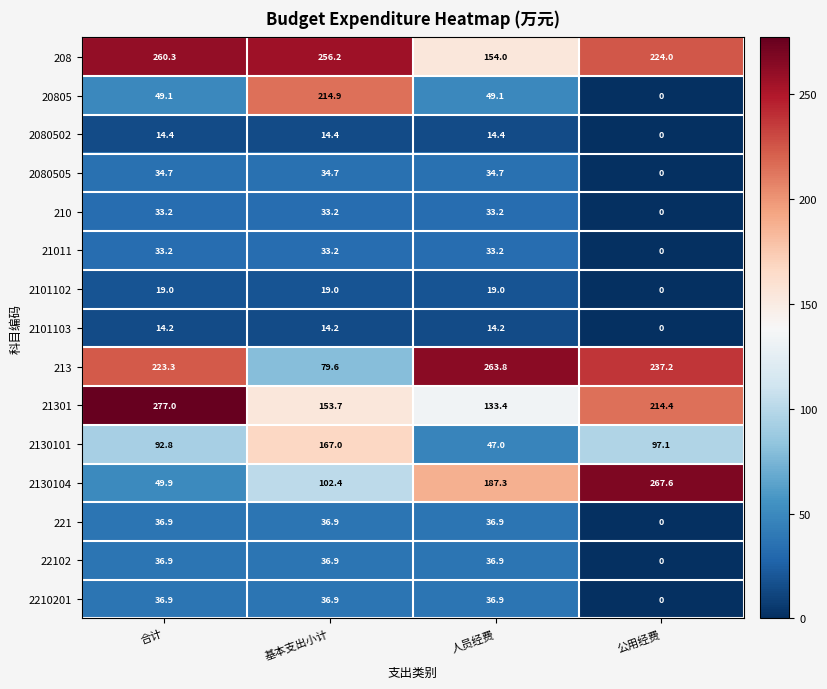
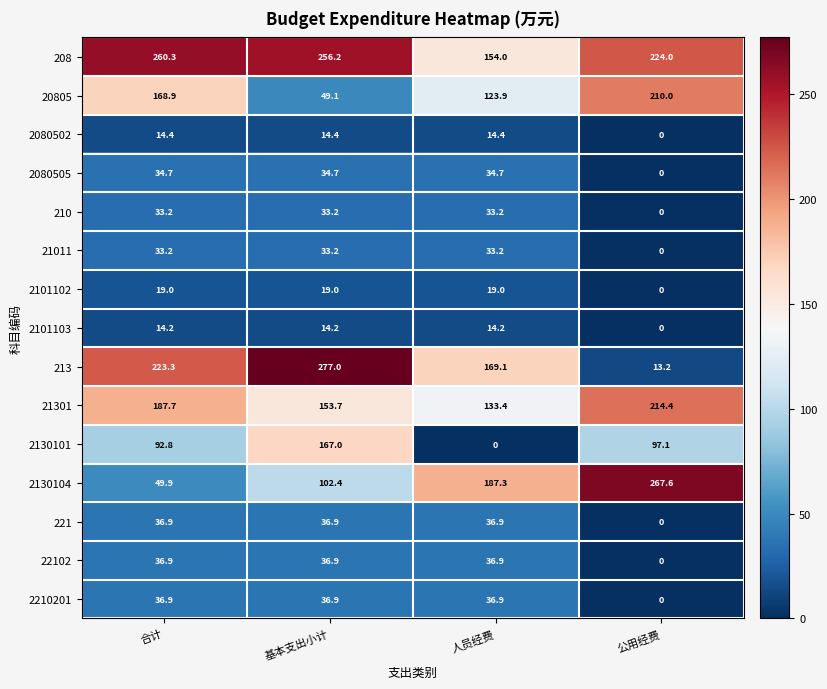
  {
    "208": {
      "合计": 260.3,
      "基本支出小计": 256.2,
      "人员经费": 154.0,
      "公用经费": 224.0
    },
    "20805": {
-     "合计": 49.1,
-     "基本支出小计": 214.9,
-     "人员经费": 49.1,
-     "公用经费": 0
+     "合计": 168.9,
+     "基本支出小计": 49.1,
+     "人员经费": 123.9,
+     "公用经费": 210.0
    },
    "2080502": {
      "合计": 14.4,
      "基本支出小计": 14.4,
      "人员经费": 14.4,
      "公用经费": 0
    },
    "2080505": {
      "合计": 34.7,
      "基本支出小计": 34.7,
      "人员经费": 34.7,
      "公用经费": 0
    },
    "210": {
      "合计": 33.2,
      "基本支出小计": 33.2,
      "人员经费": 33.2,
      "公用经费": 0
    },
    "21011": {
      "合计": 33.2,
      "基本支出小计": 33.2,
      "人员经费": 33.2,
      "公用经费": 0
    },
    "2101102": {
      "合计": 19.0,
      "基本支出小计": 19.0,
      "人员经费": 19.0,
      "公用经费": 0
    },
    "2101103": {
      "合计": 14.2,
      "基本支出小计": 14.2,
      "人员经费": 14.2,
      "公用经费": 0
    },
    "213": {
      "合计": 223.3,
-     "基本支出小计": 79.6,
-     "人员经费": 263.8,
-     "公用经费": 237.2
+     "基本支出小计": 277.0,
+     "人员经费": 169.1,
+     "公用经费": 13.2
    },
    "21301": {
-     "合计": 277.0,
+     "合计": 187.7,
      "基本支出小计": 153.7,
      "人员经费": 133.4,
      "公用经费": 214.4
    },
    "2130101": {
      "合计": 92.8,
      "基本支出小计": 167.0,
-     "人员经费": 47.0,
+     "人员经费": 0,
      "公用经费": 97.1
    },
    "2130104": {
      "合计": 49.9,
      "基本支出小计": 102.4,
      "人员经费": 187.3,
      "公用经费": 267.6
    },
    "221": {
      "合计": 36.9,
      "基本支出小计": 36.9,
      "人员经费": 36.9,
      "公用经费": 0
    },
    "22102": {
      "合计": 36.9,
      "基本支出小计": 36.9,
      "人员经费": 36.9,
      "公用经费": 0
    },
    "2210201": {
      "合计": 36.9,
      "基本支出小计": 36.9,
      "人员经费": 36.9,
      "公用经费": 0
    }
  }
